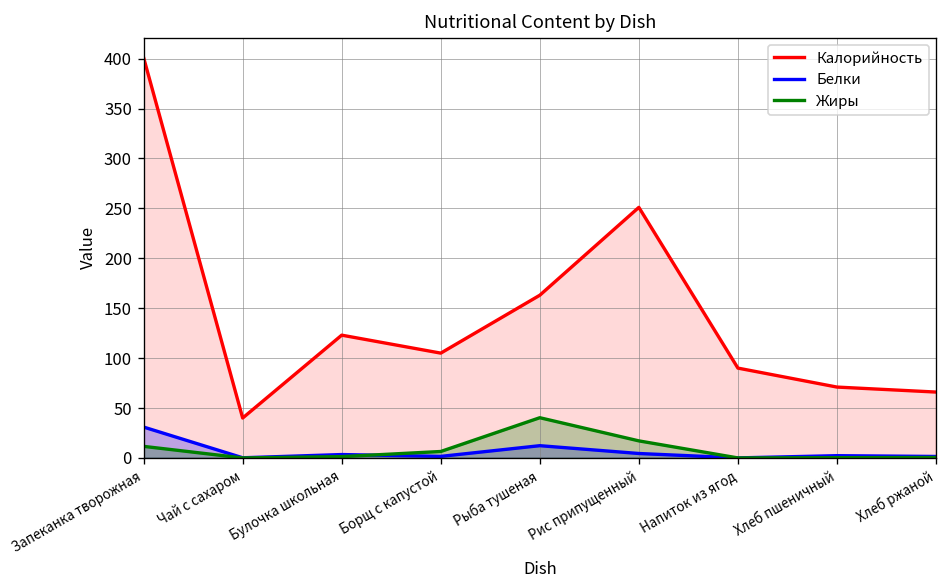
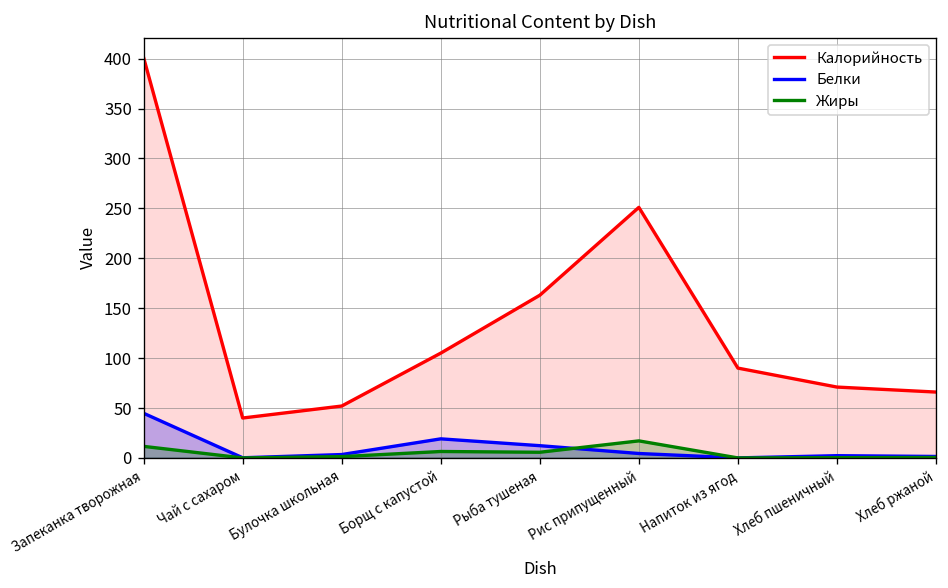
  {
    "Калорийность": {
      "Запеканка творожная": 400,
      "Чай с сахаром": 40,
-     "Булочка школьная": 120,
+     "Булочка школьная": 50,
      "Борщ с капустой": 110,
      "Рыба тушеная": 160,
      "Рис припущенный": 250,
      "Напиток из ягод": 90,
      "Хлеб пшеничный": 70,
      "Хлеб ржаной": 70
    },
    "Белки": {
-     "Запеканка творожная": 30,
-     "Борщ с капустой": 0,
+     "Запеканка творожная": 40,
+     "Борщ с капустой": 20,
      "Рыба тушеная": 10,
      "Рис припущенный": 0
    },
    "Жиры": {
      "Запеканка творожная": 10,
      "Борщ с капустой": 10,
-     "Рыба тушеная": 40,
+     "Рыба тушеная": 10,
      "Рис припущенный": 20
    }
  }
